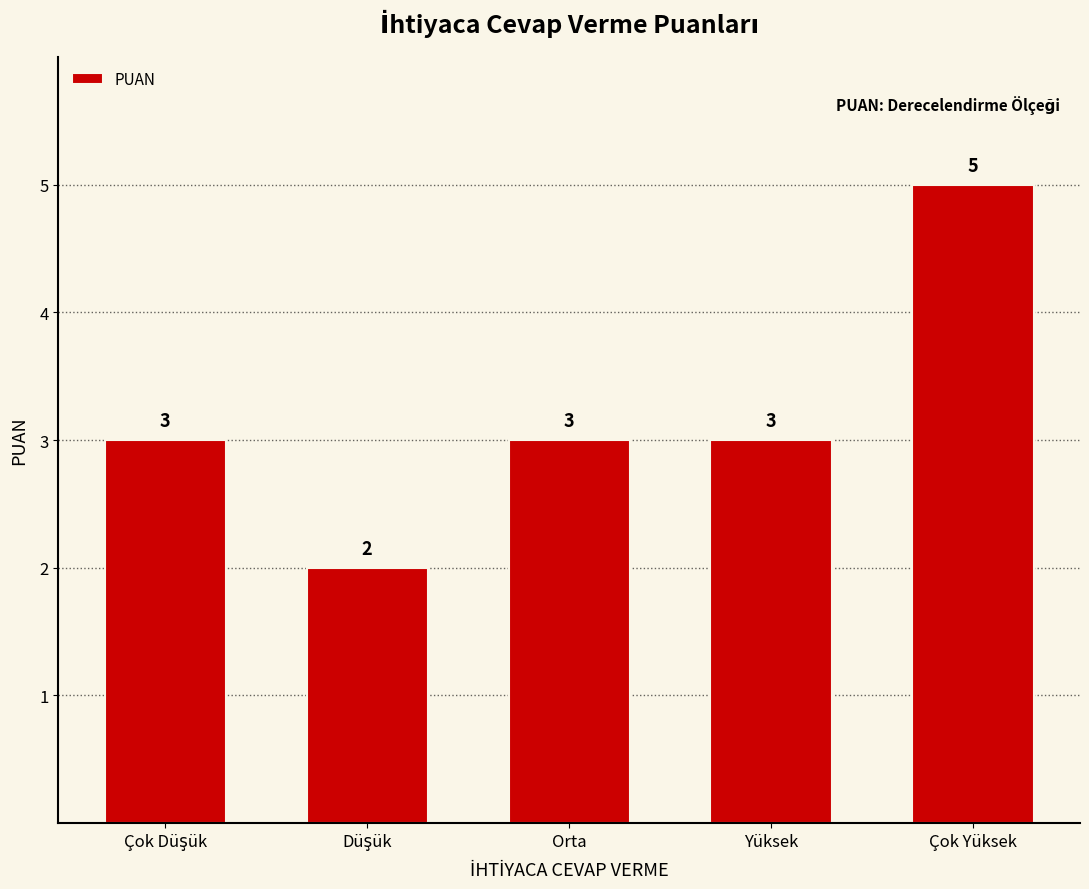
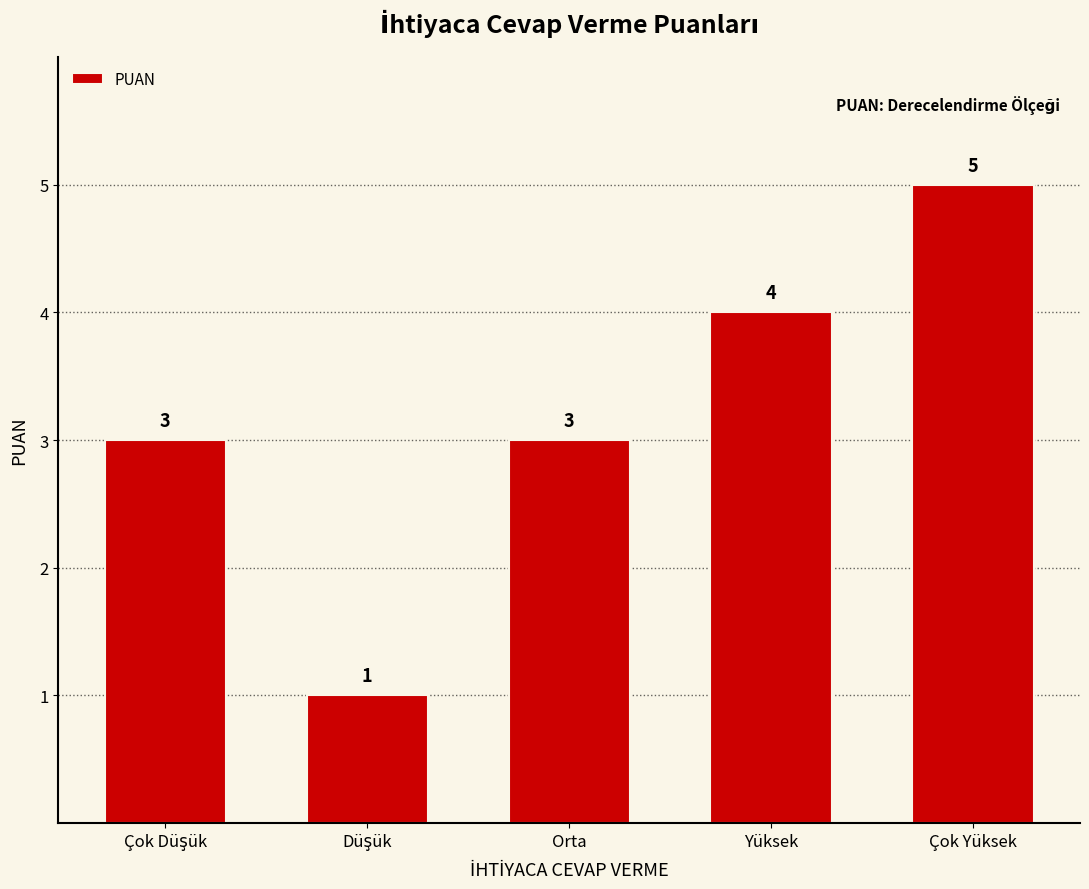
  {
    "Çok Düşük": 3,
-   "Düşük": 2,
+   "Düşük": 1,
    "Orta": 3,
-   "Yüksek": 3,
+   "Yüksek": 4,
    "Çok Yüksek": 5
  }
